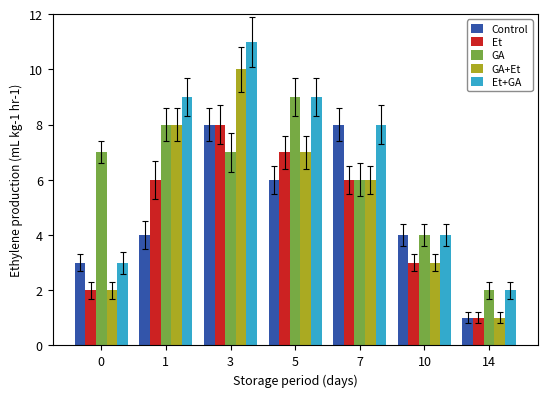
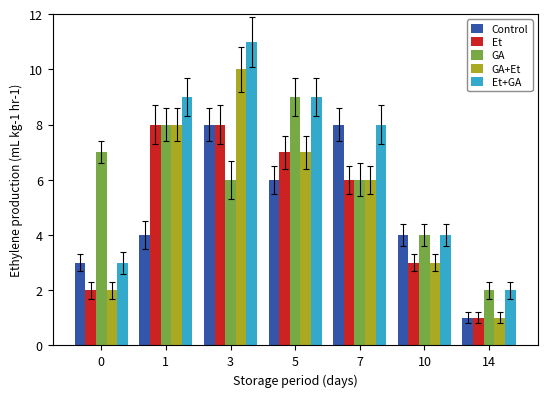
  {
    "Et": {
      "0": 2,
-     "1": 6,
+     "1": 8,
      "3": 8,
      "5": 7,
      "7": 6,
      "10": 3,
      "14": 1
    },
    "GA": {
      "0": 7,
      "1": 8,
-     "3": 7,
+     "3": 6,
      "5": 9,
      "7": 6,
      "10": 4,
      "14": 2
    },
    "GA+Et": {
      "0": 2,
      "1": 8,
      "3": 10,
      "5": 7,
      "7": 6,
      "10": 3,
      "14": 1
    }
  }
